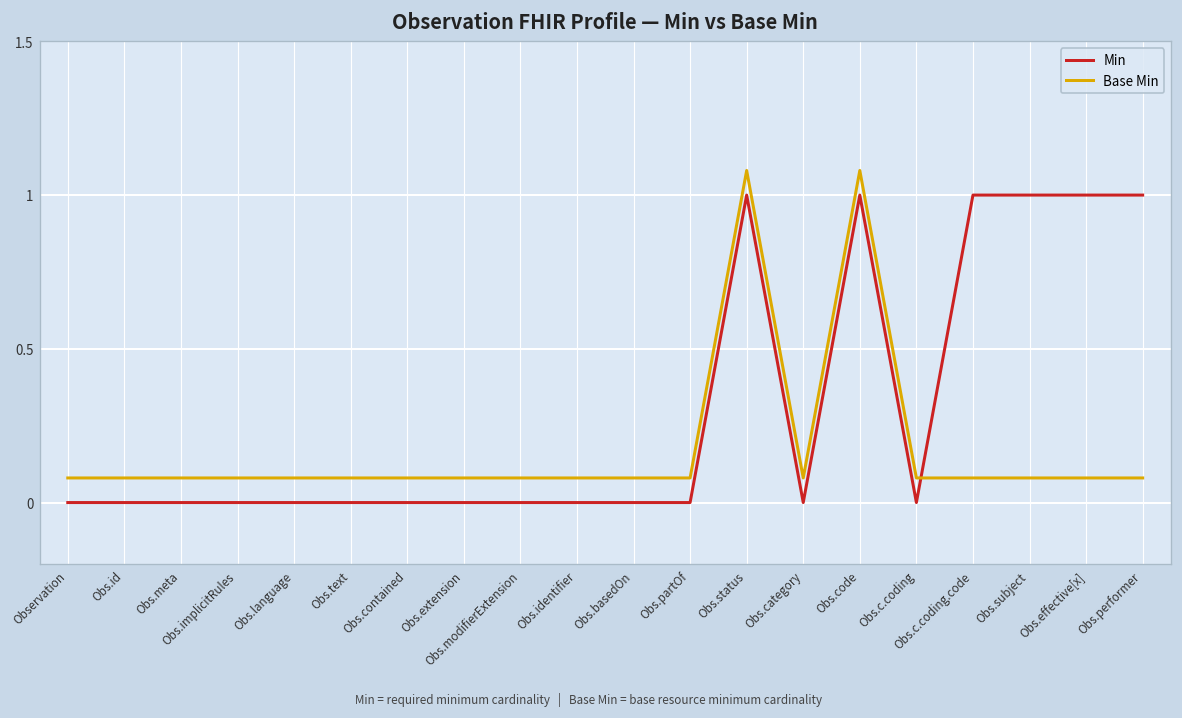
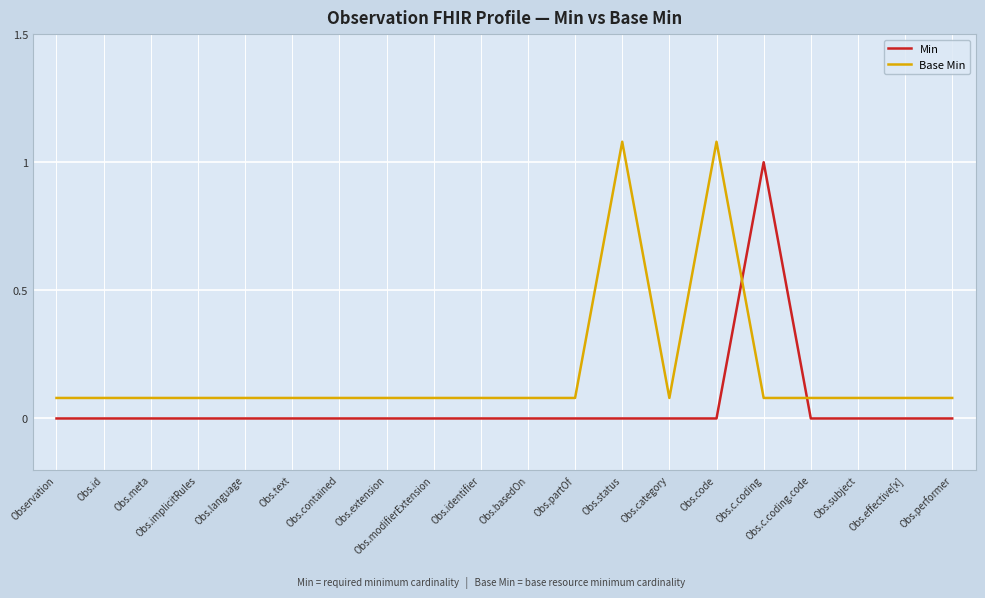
  {
    "Min": {
      "Observation": 0,
      "Obs.id": 0,
      "Obs.meta": 0,
      "Obs.implicitRules": 0,
      "Obs.language": 0,
      "Obs.text": 0,
      "Obs.contained": 0,
      "Obs.extension": 0,
      "Obs.modifierExtension": 0,
      "Obs.identifier": 0,
      "Obs.basedOn": 0,
      "Obs.partOf": 0,
-     "Obs.status": 1,
+     "Obs.status": 0,
      "Obs.category": 0,
-     "Obs.code": 1,
-     "Obs.c.coding": 0,
-     "Obs.c.coding.code": 1,
-     "Obs.subject": 1,
-     "Obs.effective[x]": 1,
-     "Obs.performer": 1
+     "Obs.code": 0,
+     "Obs.c.coding": 1,
+     "Obs.c.coding.code": 0,
+     "Obs.subject": 0,
+     "Obs.effective[x]": 0,
+     "Obs.performer": 0
    },
    "Base Min": {
      "Observation": 0.08,
      "Obs.id": 0.08,
      "Obs.meta": 0.08,
      "Obs.implicitRules": 0.08,
      "Obs.language": 0.08,
      "Obs.text": 0.08,
      "Obs.contained": 0.08,
      "Obs.extension": 0.08,
      "Obs.modifierExtension": 0.08,
      "Obs.identifier": 0.08,
      "Obs.basedOn": 0.08,
      "Obs.partOf": 0.08,
      "Obs.status": 1.08,
      "Obs.category": 0.08,
      "Obs.code": 1.08,
      "Obs.c.coding": 0.08,
      "Obs.c.coding.code": 0.08,
      "Obs.subject": 0.08,
      "Obs.effective[x]": 0.08,
      "Obs.performer": 0.08
    }
  }
